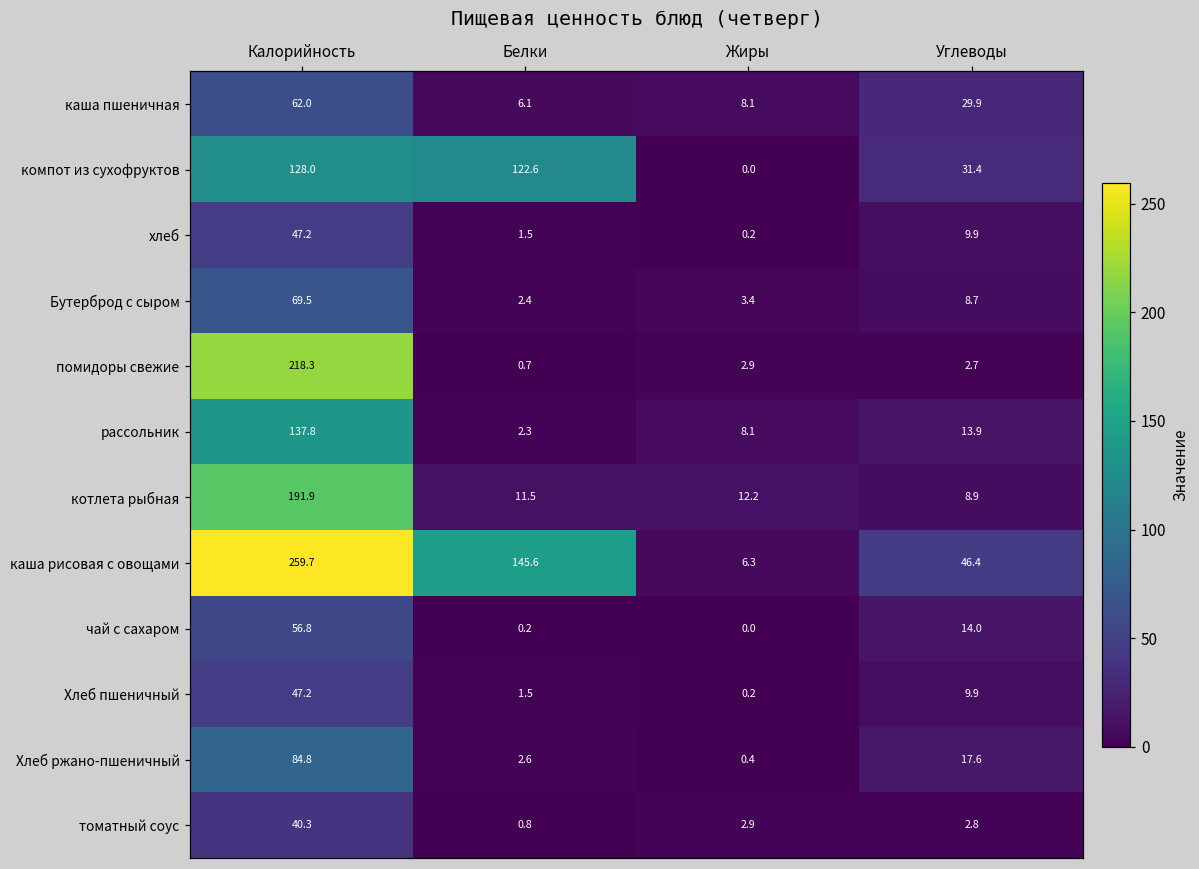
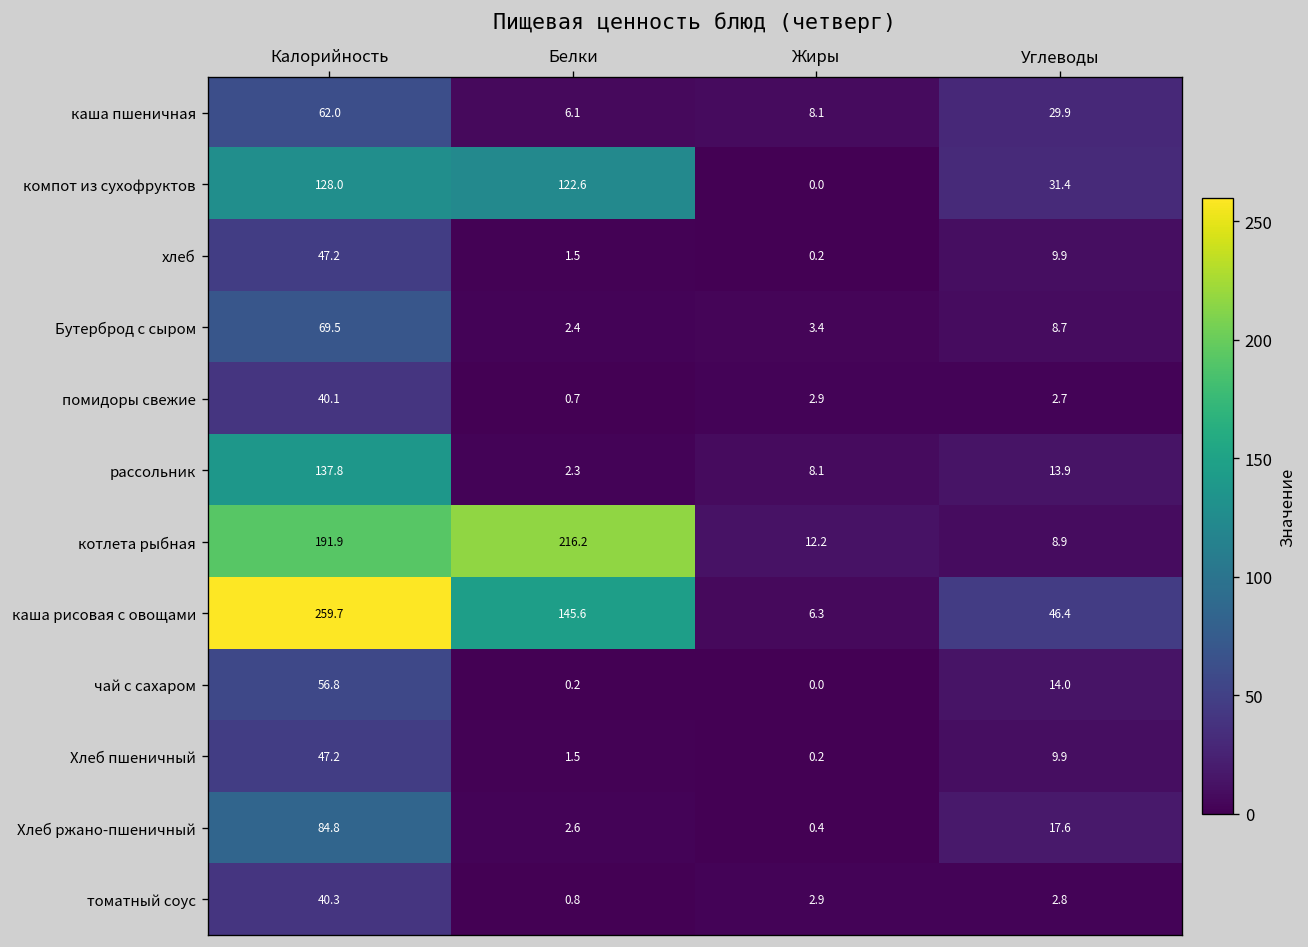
  {
    "каша пшеничная": {
      "Калорийность": 62.0,
      "Белки": 6.1,
      "Жиры": 8.1,
      "Углеводы": 29.9
    },
    "компот из сухофруктов": {
      "Калорийность": 128.0,
      "Белки": 122.6,
      "Жиры": 0.0,
      "Углеводы": 31.4
    },
    "хлеб": {
      "Калорийность": 47.2,
      "Белки": 1.5,
      "Жиры": 0.2,
      "Углеводы": 9.9
    },
    "Бутерброд с сыром": {
      "Калорийность": 69.5,
      "Белки": 2.4,
      "Жиры": 3.4,
      "Углеводы": 8.7
    },
    "помидоры свежие": {
-     "Калорийность": 218.3,
+     "Калорийность": 40.1,
      "Белки": 0.7,
      "Жиры": 2.9,
      "Углеводы": 2.7
    },
    "рассольник": {
      "Калорийность": 137.8,
      "Белки": 2.3,
      "Жиры": 8.1,
      "Углеводы": 13.9
    },
    "котлета рыбная": {
      "Калорийность": 191.9,
-     "Белки": 11.5,
+     "Белки": 216.2,
      "Жиры": 12.2,
      "Углеводы": 8.9
    },
    "каша рисовая с овощами": {
      "Калорийность": 259.7,
      "Белки": 145.6,
      "Жиры": 6.3,
      "Углеводы": 46.4
    },
    "чай с сахаром": {
      "Калорийность": 56.8,
      "Белки": 0.2,
      "Жиры": 0.0,
      "Углеводы": 14.0
    },
    "Хлеб пшеничный": {
      "Калорийность": 47.2,
      "Белки": 1.5,
      "Жиры": 0.2,
      "Углеводы": 9.9
    },
    "Хлеб ржано-пшеничный": {
      "Калорийность": 84.8,
      "Белки": 2.6,
      "Жиры": 0.4,
      "Углеводы": 17.6
    },
    "томатный соус": {
      "Калорийность": 40.3,
      "Белки": 0.8,
      "Жиры": 2.9,
      "Углеводы": 2.8
    }
  }
